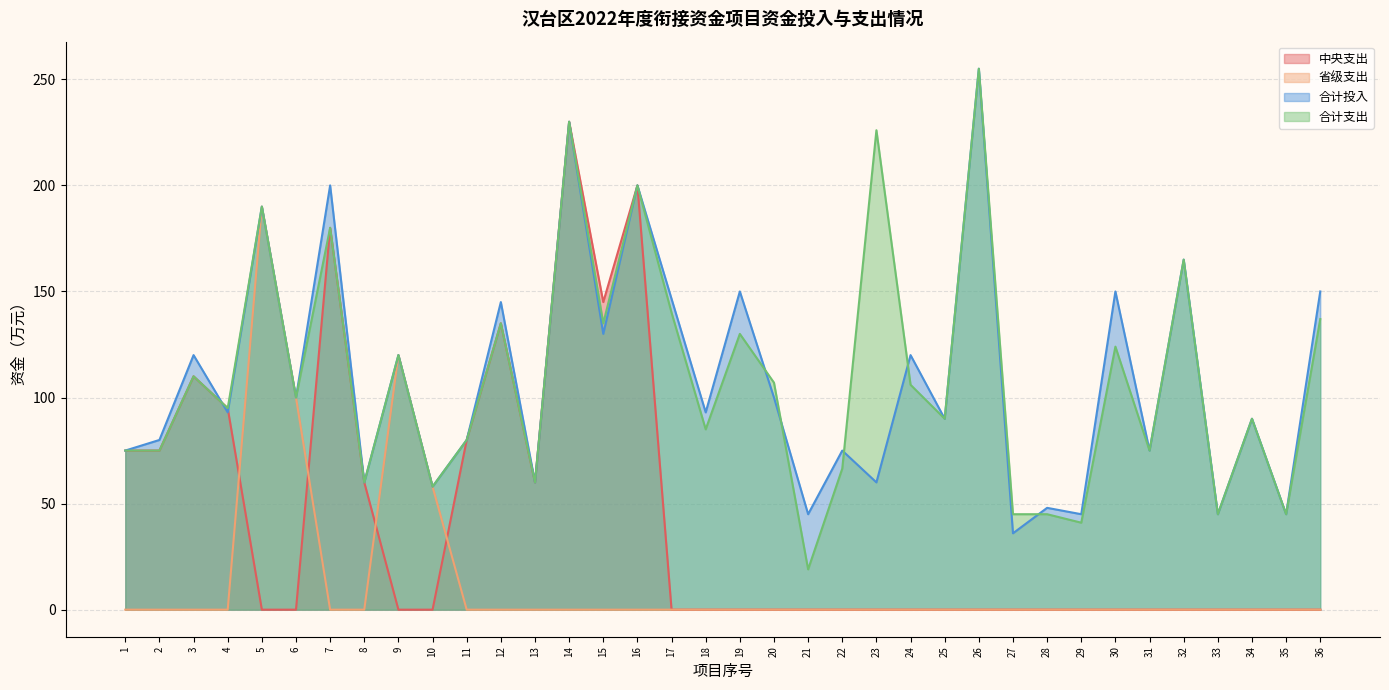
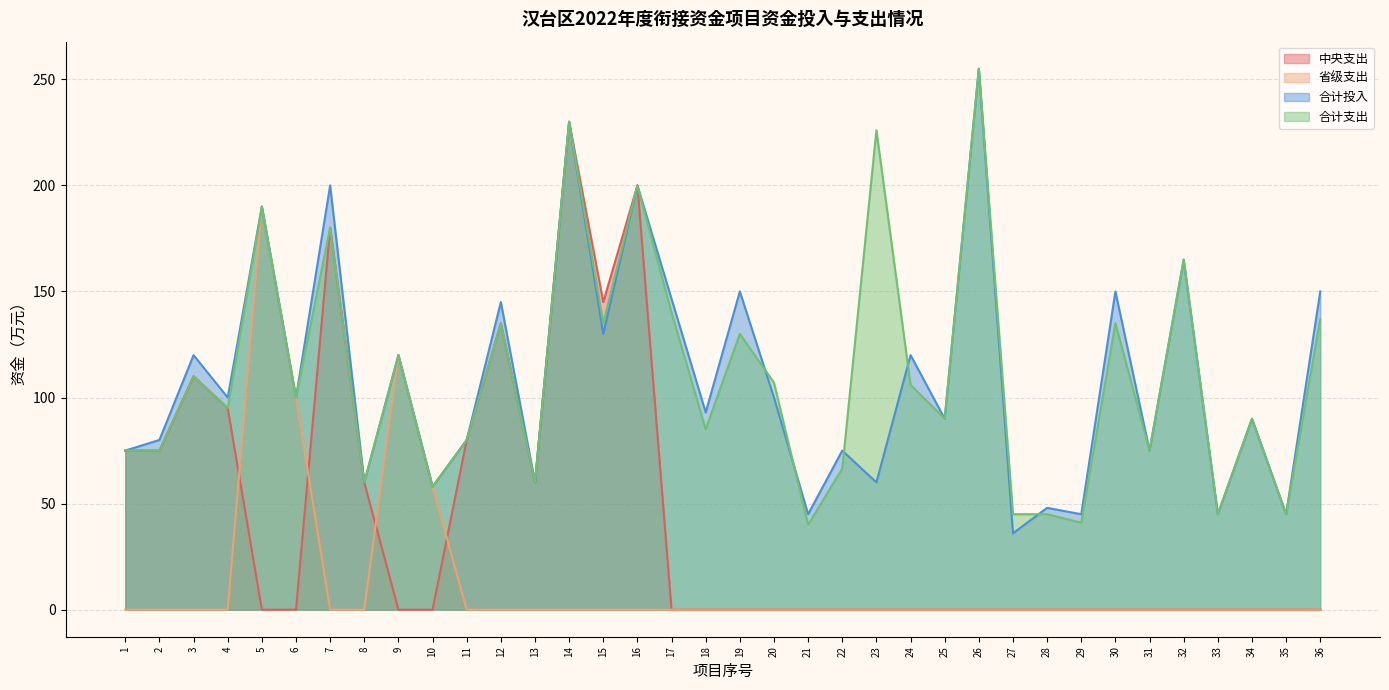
  {
    "合计投入": {
      "2": 80,
      "3": 120,
-     "4": 93,
+     "4": 100,
      "7": 200,
      "12": 145,
      "15": 130,
      "17": 147,
      "18": 93,
      "19": 150,
      "20": 100,
      "21": 45,
      "22": 75,
      "23": 60,
      "24": 120,
      "27": 36,
      "28": 48,
      "29": 45,
      "30": 150,
      "36": 150
    },
    "合计支出": {
      "15": 135,
      "17": 140,
      "18": 85,
      "19": 130,
      "20": 107,
-     "21": 19,
+     "21": 40,
      "22": 67,
      "23": 226,
      "24": 106,
      "27": 45,
      "28": 45,
      "29": 41,
-     "30": 124,
+     "30": 135,
      "36": 137
    }
  }
